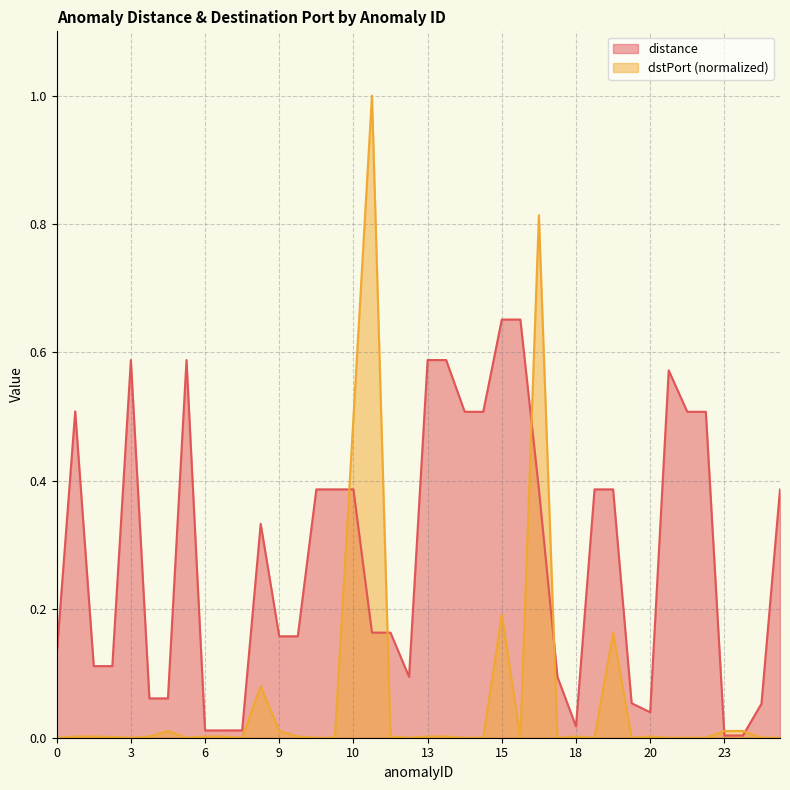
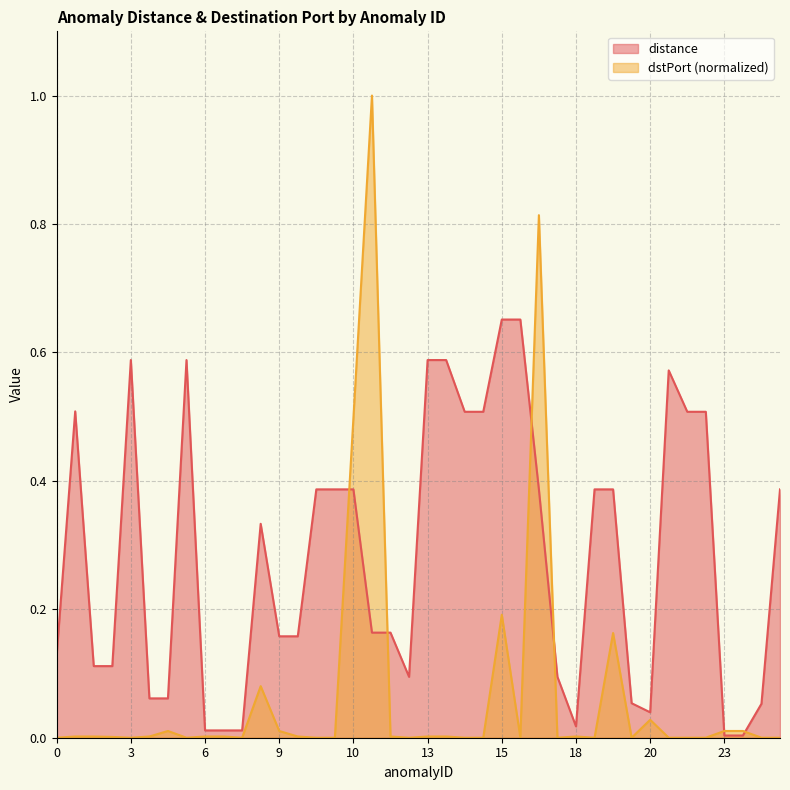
  {
    "distance": {
      "0": 0.13,
      "20": 0.04
    },
    "dstPort (normalized)": {
      "0": 0.00,
-     "20": 0.00
+     "20": 0.03
    }
  }
